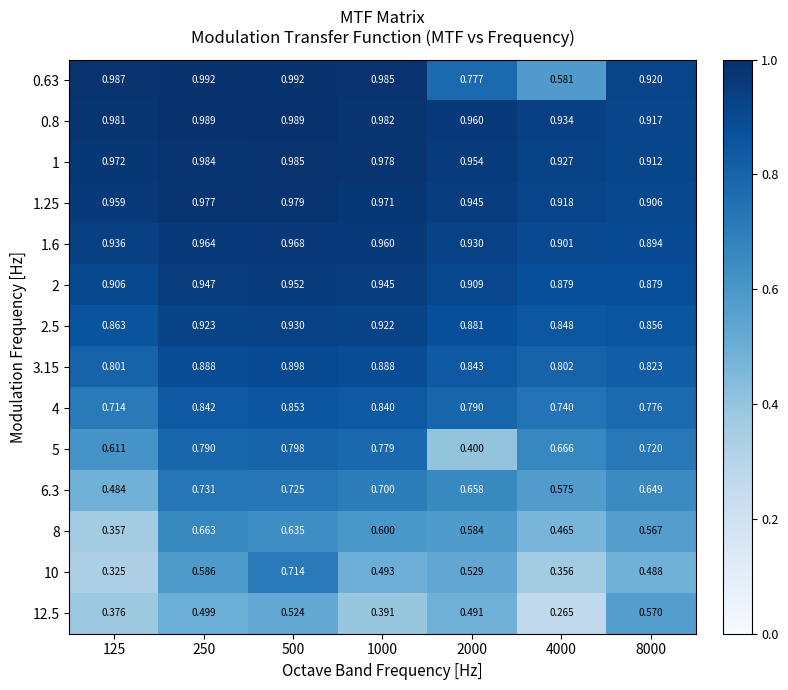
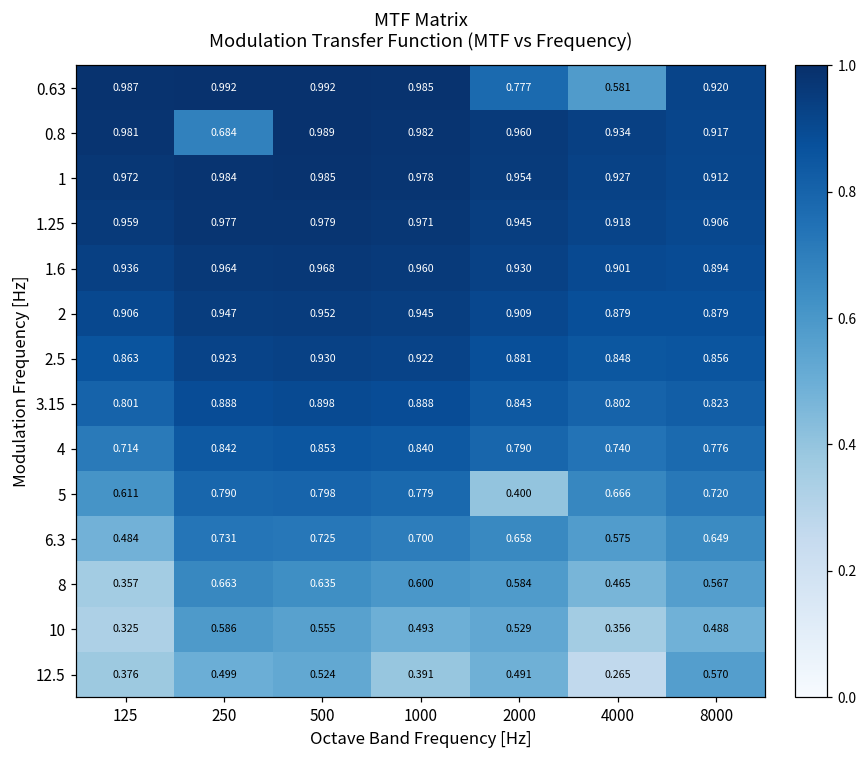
  {
    "0.63": {
      "125": 0.987,
      "250": 0.992,
      "500": 0.992,
      "1000": 0.985,
      "2000": 0.777,
      "4000": 0.581,
      "8000": 0.920
    },
    "0.8": {
      "125": 0.981,
-     "250": 0.989,
+     "250": 0.684,
      "500": 0.989,
      "1000": 0.982,
      "2000": 0.960,
      "4000": 0.934,
      "8000": 0.917
    },
    "1": {
      "125": 0.972,
      "250": 0.984,
      "500": 0.985,
      "1000": 0.978,
      "2000": 0.954,
      "4000": 0.927,
      "8000": 0.912
    },
    "1.25": {
      "125": 0.959,
      "250": 0.977,
      "500": 0.979,
      "1000": 0.971,
      "2000": 0.945,
      "4000": 0.918,
      "8000": 0.906
    },
    "1.6": {
      "125": 0.936,
      "250": 0.964,
      "500": 0.968,
      "1000": 0.960,
      "2000": 0.930,
      "4000": 0.901,
      "8000": 0.894
    },
    "2": {
      "125": 0.906,
      "250": 0.947,
      "500": 0.952,
      "1000": 0.945,
      "2000": 0.909,
      "4000": 0.879,
      "8000": 0.879
    },
    "2.5": {
      "125": 0.863,
      "250": 0.923,
      "500": 0.930,
      "1000": 0.922,
      "2000": 0.881,
      "4000": 0.848,
      "8000": 0.856
    },
    "3.15": {
      "125": 0.801,
      "250": 0.888,
      "500": 0.898,
      "1000": 0.888,
      "2000": 0.843,
      "4000": 0.802,
      "8000": 0.823
    },
    "4": {
      "125": 0.714,
      "250": 0.842,
      "500": 0.853,
      "1000": 0.840,
      "2000": 0.790,
      "4000": 0.740,
      "8000": 0.776
    },
    "5": {
      "125": 0.611,
      "250": 0.790,
      "500": 0.798,
      "1000": 0.779,
      "2000": 0.400,
      "4000": 0.666,
      "8000": 0.720
    },
    "6.3": {
      "125": 0.484,
      "250": 0.731,
      "500": 0.725,
      "1000": 0.700,
      "2000": 0.658,
      "4000": 0.575,
      "8000": 0.649
    },
    "8": {
      "125": 0.357,
      "250": 0.663,
      "500": 0.635,
      "1000": 0.600,
      "2000": 0.584,
      "4000": 0.465,
      "8000": 0.567
    },
    "10": {
      "125": 0.325,
      "250": 0.586,
-     "500": 0.714,
+     "500": 0.555,
      "1000": 0.493,
      "2000": 0.529,
      "4000": 0.356,
      "8000": 0.488
    },
    "12.5": {
      "125": 0.376,
      "250": 0.499,
      "500": 0.524,
      "1000": 0.391,
      "2000": 0.491,
      "4000": 0.265,
      "8000": 0.570
    }
  }
